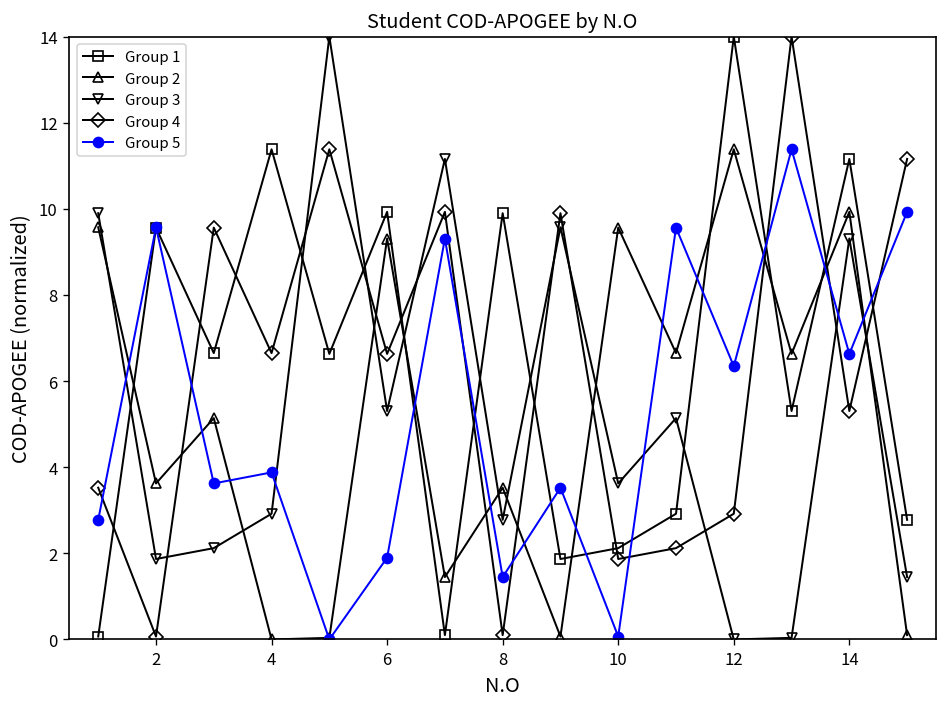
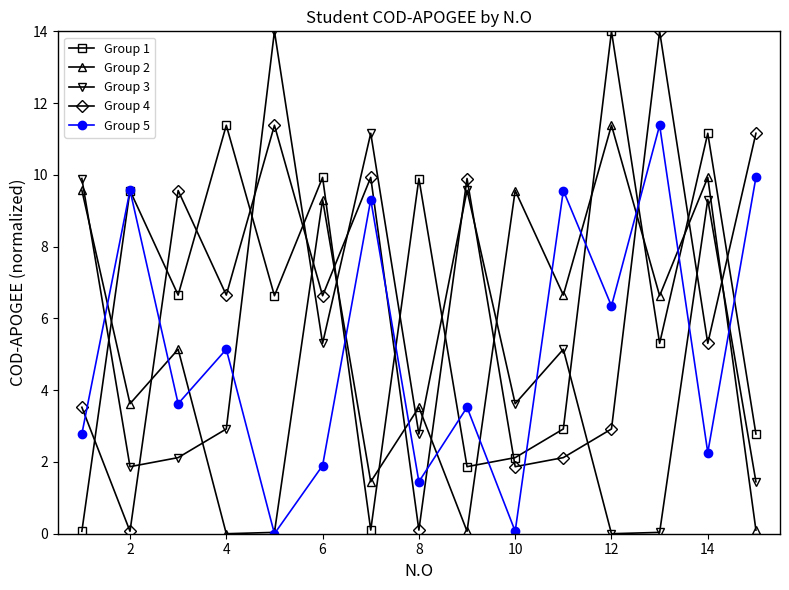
  {
    "Group 5": {
-     "4": 3.9,
+     "4": 5.1,
      "6": 1.9,
      "8": 1.4,
      "10": 0.1,
      "12": 6.3,
-     "14": 6.6
+     "14": 2.3
    }
  }
